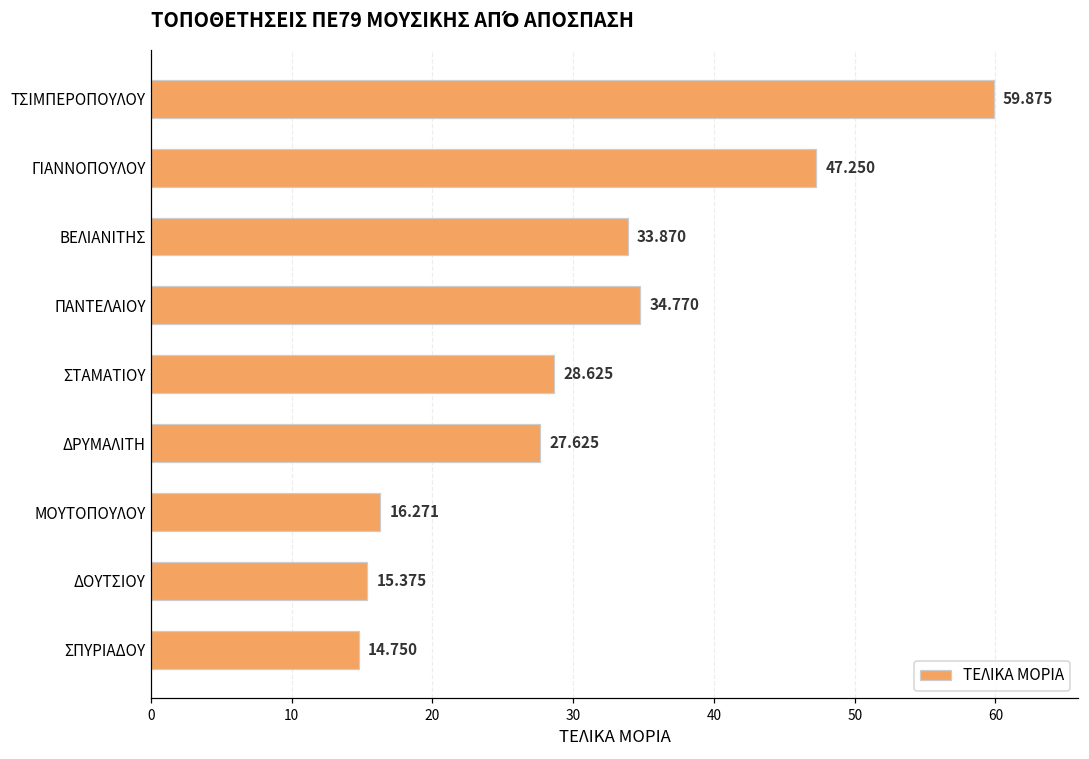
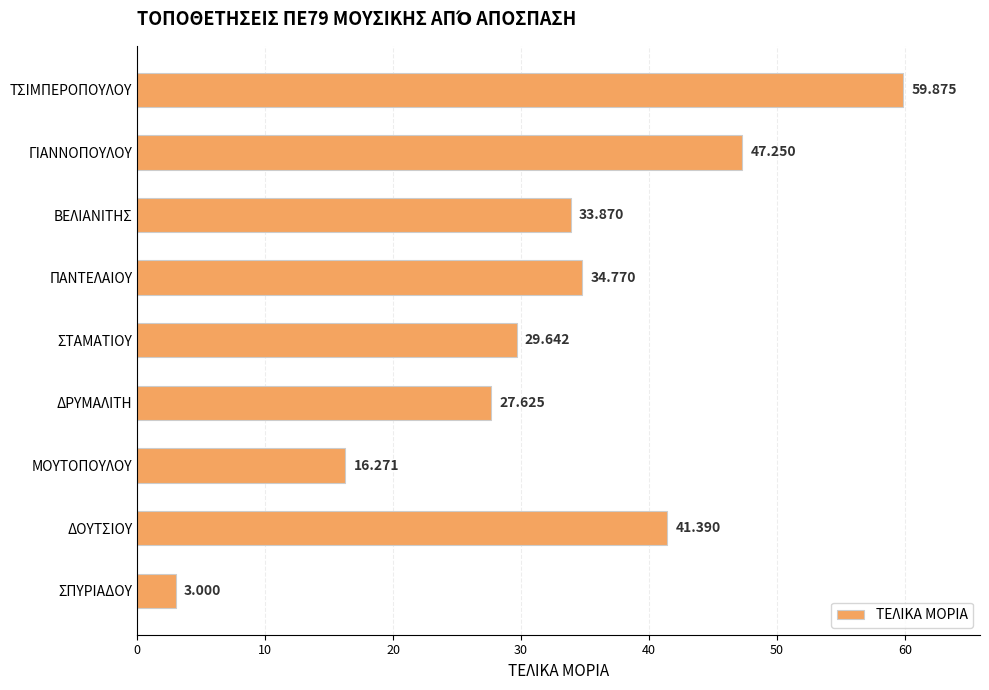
  {
    "ΤΣΙΜΠΕΡΟΠΟΥΛΟΥ": 59.875,
    "ΓΙΑΝΝΟΠΟΥΛΟΥ": 47.250,
    "ΒΕΛΙΑΝΙΤΗΣ": 33.870,
    "ΠΑΝΤΕΛΑΙΟΥ": 34.770,
-   "ΣΤΑΜΑΤΙΟΥ": 28.625,
+   "ΣΤΑΜΑΤΙΟΥ": 29.642,
    "ΔΡΥΜΑΛΙΤΗ": 27.625,
    "ΜΟΥΤΟΠΟΥΛΟΥ": 16.271,
-   "ΔΟΥΤΣΙΟΥ": 15.375,
-   "ΣΠΥΡΙΑΔΟΥ": 14.750
+   "ΔΟΥΤΣΙΟΥ": 41.390,
+   "ΣΠΥΡΙΑΔΟΥ": 3.000
  }
